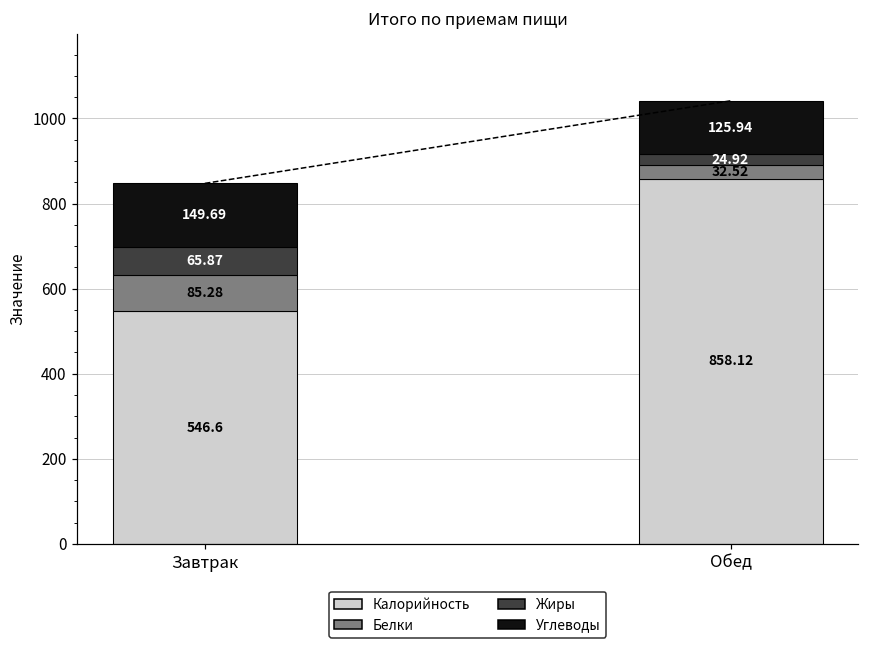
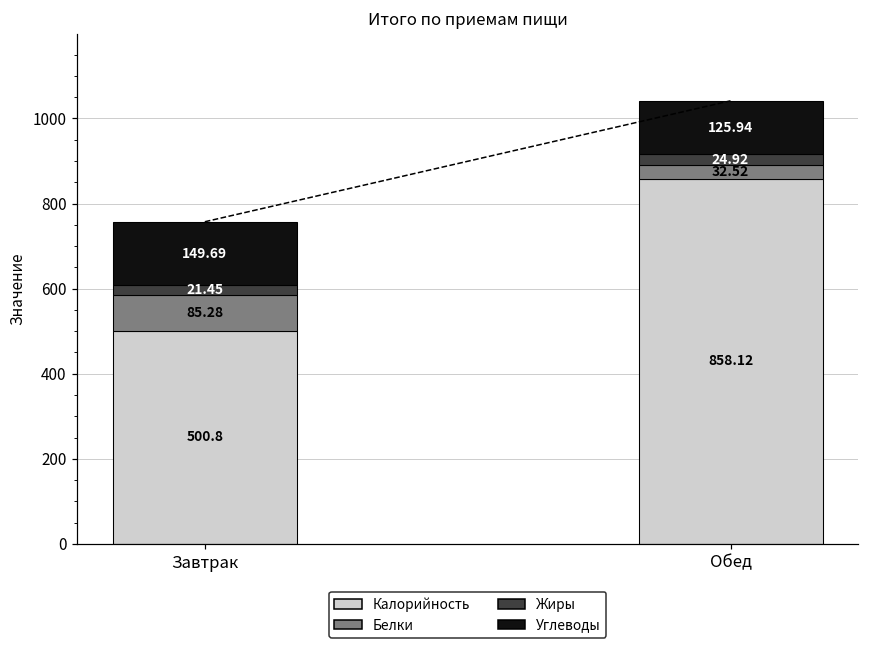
  {
    "Калорийность": {
-     "Завтрак": 546.6,
+     "Завтрак": 500.8,
      "Обед": 858.12
    },
    "Белки": {
      "Завтрак": 85.28,
      "Обед": 32.52
    },
    "Жиры": {
-     "Завтрак": 65.87,
+     "Завтрак": 21.45,
      "Обед": 24.92
    },
    "Углеводы": {
      "Завтрак": 149.69,
      "Обед": 125.94
    }
  }
